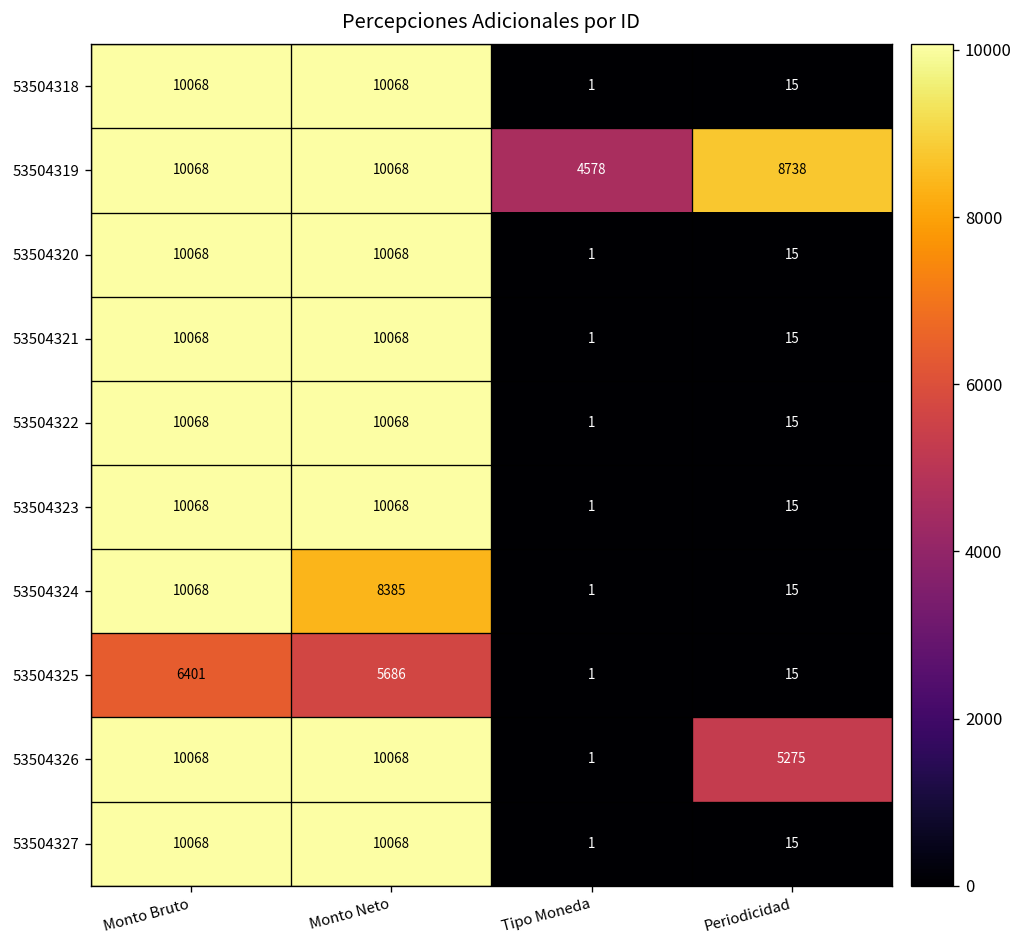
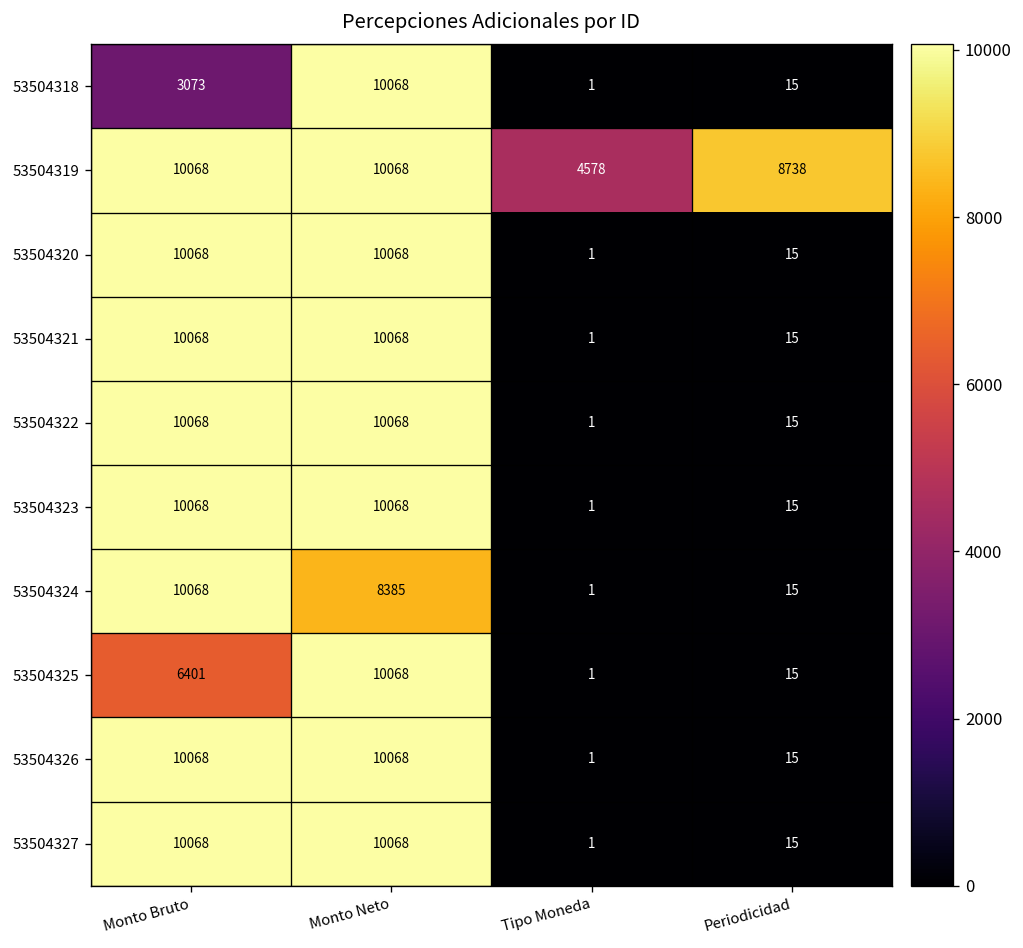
  {
    "53504318": {
-     "Monto Bruto": 10068,
+     "Monto Bruto": 3073,
      "Monto Neto": 10068,
      "Tipo Moneda": 1,
      "Periodicidad": 15
    },
    "53504319": {
      "Monto Bruto": 10068,
      "Monto Neto": 10068,
      "Tipo Moneda": 4578,
      "Periodicidad": 8738
    },
    "53504320": {
      "Monto Bruto": 10068,
      "Monto Neto": 10068,
      "Tipo Moneda": 1,
      "Periodicidad": 15
    },
    "53504321": {
      "Monto Bruto": 10068,
      "Monto Neto": 10068,
      "Tipo Moneda": 1,
      "Periodicidad": 15
    },
    "53504322": {
      "Monto Bruto": 10068,
      "Monto Neto": 10068,
      "Tipo Moneda": 1,
      "Periodicidad": 15
    },
    "53504323": {
      "Monto Bruto": 10068,
      "Monto Neto": 10068,
      "Tipo Moneda": 1,
      "Periodicidad": 15
    },
    "53504324": {
      "Monto Bruto": 10068,
      "Monto Neto": 8385,
      "Tipo Moneda": 1,
      "Periodicidad": 15
    },
    "53504325": {
      "Monto Bruto": 6401,
-     "Monto Neto": 5686,
+     "Monto Neto": 10068,
      "Tipo Moneda": 1,
      "Periodicidad": 15
    },
    "53504326": {
      "Monto Bruto": 10068,
      "Monto Neto": 10068,
      "Tipo Moneda": 1,
-     "Periodicidad": 5275
+     "Periodicidad": 15
    },
    "53504327": {
      "Monto Bruto": 10068,
      "Monto Neto": 10068,
      "Tipo Moneda": 1,
      "Periodicidad": 15
    }
  }
